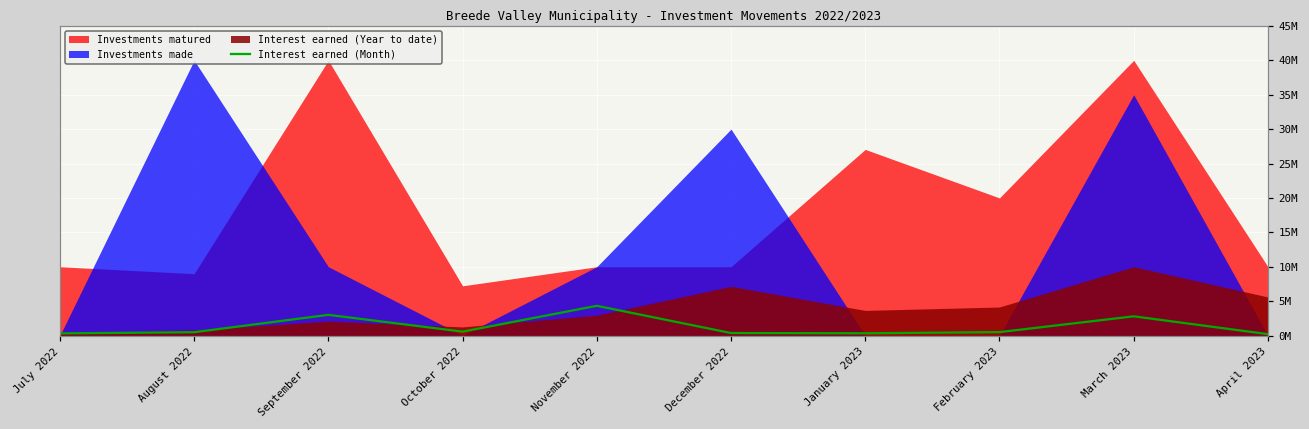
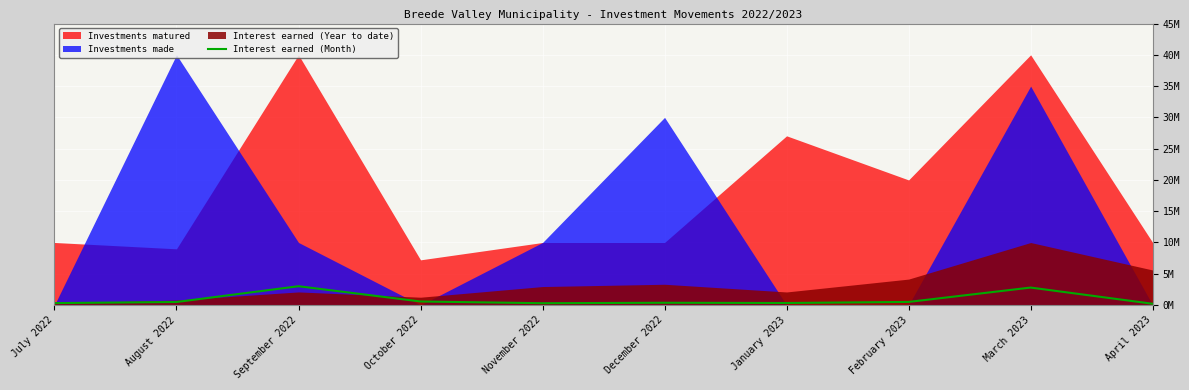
  {
    "Investments matured": {
      "July 2022": 10000000,
      "August 2022": 9000000,
      "October 2022": 7000000,
      "December 2022": 10000000,
      "January 2023": 27000000,
      "February 2023": 20000000,
      "March 2023": 40000000,
      "April 2023": 10000000
    },
    "Interest earned (Month)": {
      "September 2022": 3000000,
      "October 2022": 1000000,
-     "November 2022": 4000000,
+     "November 2022": 0,
      "December 2022": 0,
      "February 2023": 0,
      "March 2023": 3000000
    },
    "Investments made": {
      "September 2022": 10000000,
      "October 2022": 0,
      "December 2022": 30000000,
      "February 2023": 0,
      "March 2023": 35000000
    },
    "Interest earned (Year to date)": {
      "September 2022": 2000000,
      "October 2022": 1000000,
      "November 2022": 3000000,
-     "December 2022": 7000000,
-     "January 2023": 4000000,
+     "December 2022": 3000000,
+     "January 2023": 2000000,
      "February 2023": 4000000,
      "March 2023": 10000000,
      "April 2023": 6000000
    }
  }
